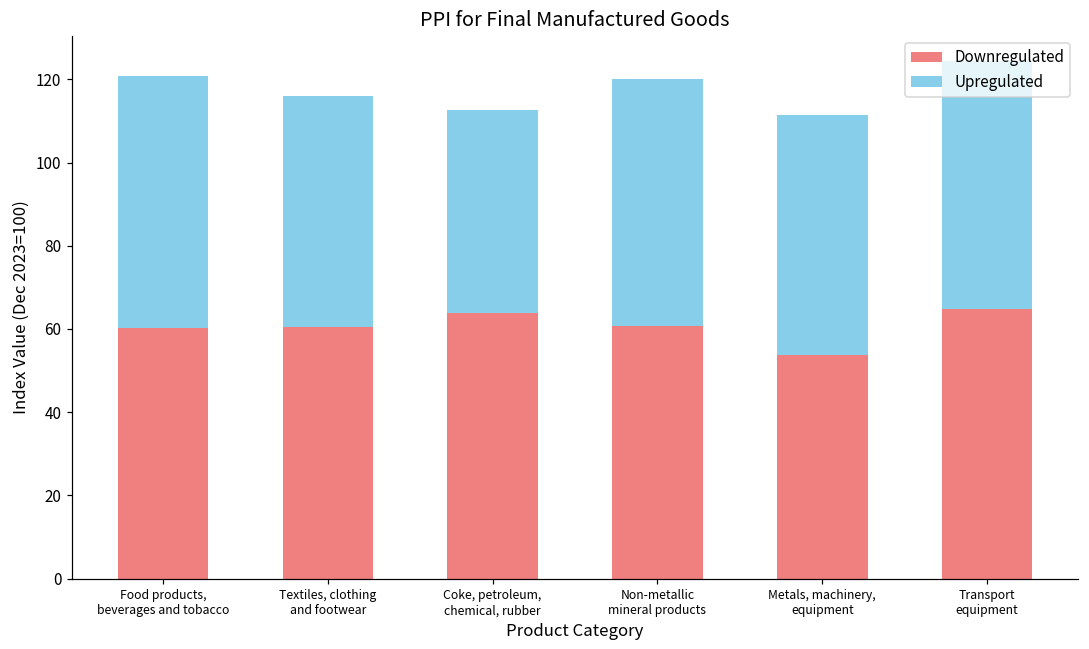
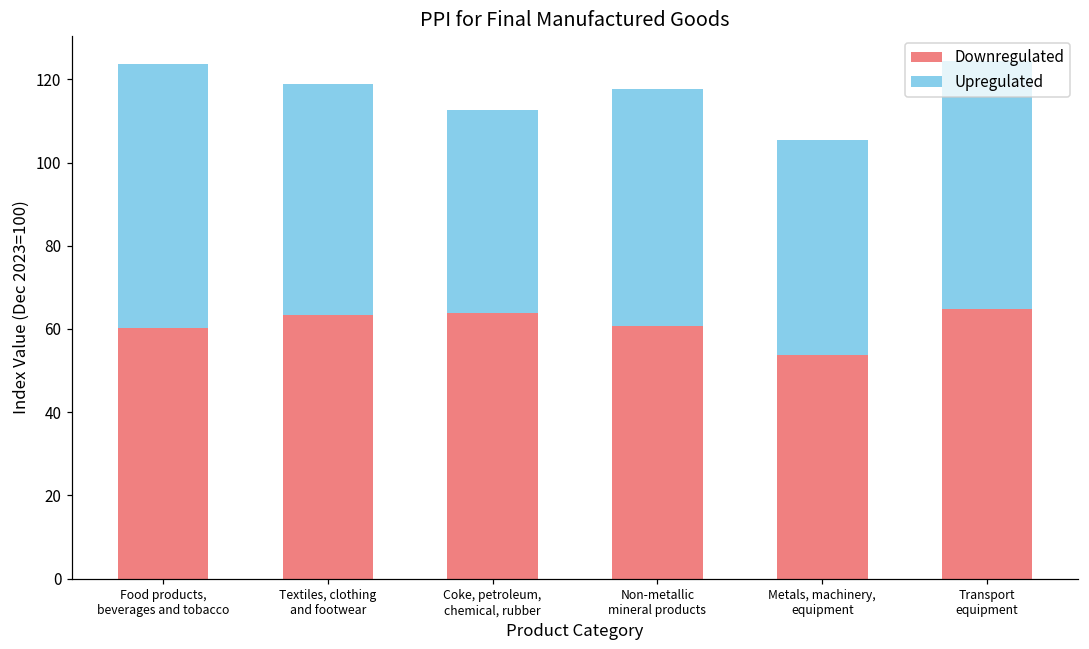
  {
    "Downregulated": {
      "Food products, beverages and tobacco": 60,
-     "Textiles, clothing and footwear": 61,
+     "Textiles, clothing and footwear": 63,
      "Coke, petroleum, chemical, rubber": 64,
      "Non-metallic mineral products": 61,
      "Metals, machinery, equipment": 54,
      "Transport equipment": 65
    },
    "Upregulated": {
-     "Food products, beverages and tobacco": 60,
+     "Food products, beverages and tobacco": 63,
      "Textiles, clothing and footwear": 56,
      "Coke, petroleum, chemical, rubber": 49,
-     "Non-metallic mineral products": 59,
-     "Metals, machinery, equipment": 58
+     "Non-metallic mineral products": 57,
+     "Metals, machinery, equipment": 52
    }
  }
